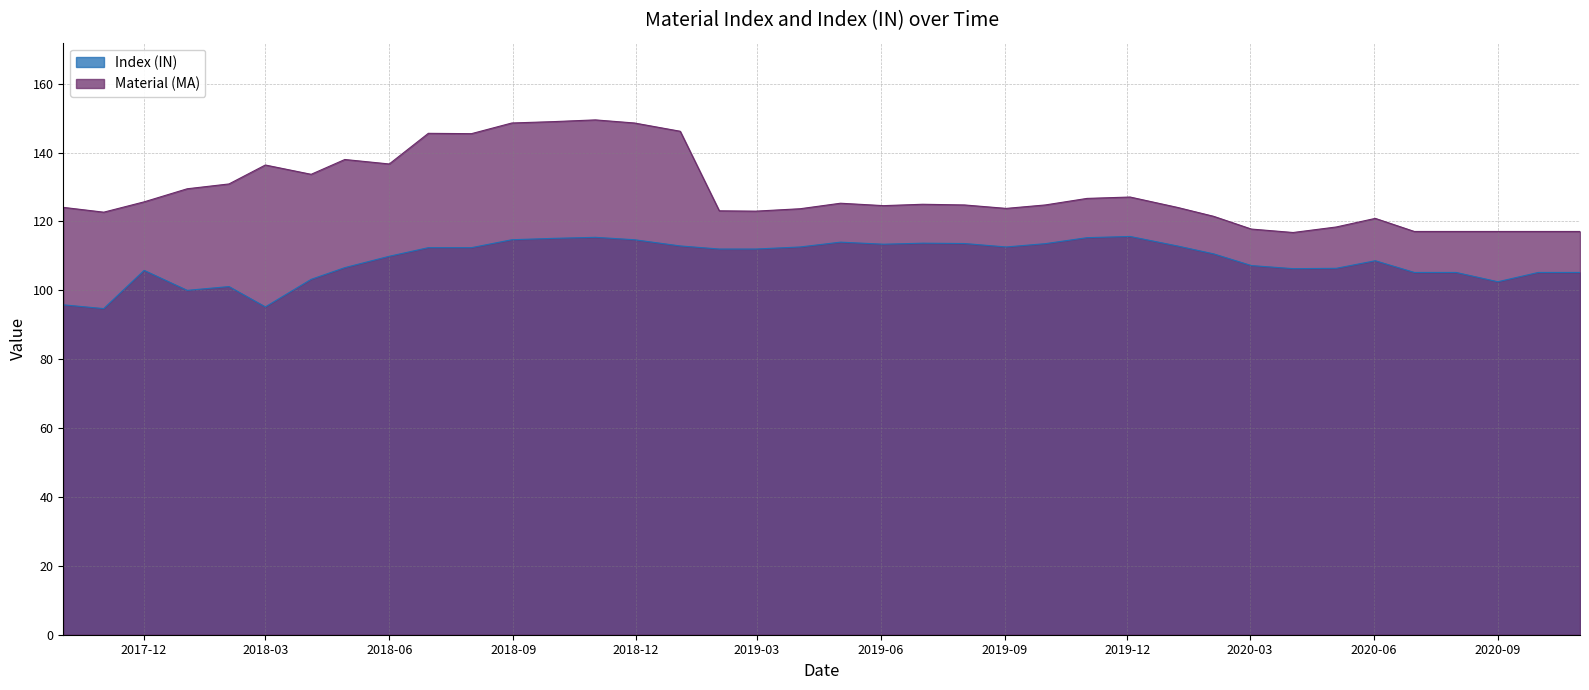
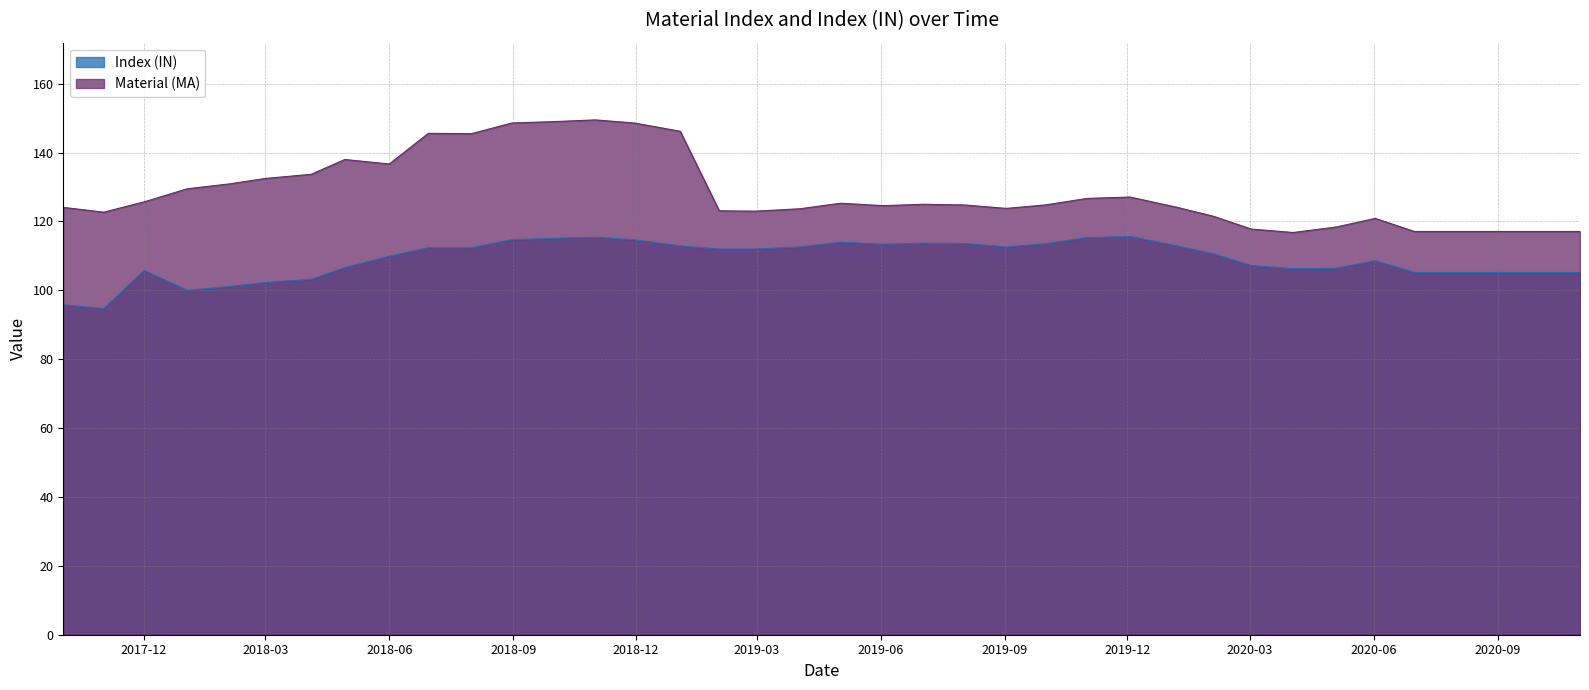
  {
    "Index (IN)": {
      "2017-12": 106,
-     "2018-03": 95,
+     "2018-03": 102,
      "2018-06": 110,
-     "2020-09": 103
+     "2020-09": 105
    },
    "Material (MA)": {
      "2017-12": 126,
-     "2018-03": 136,
+     "2018-03": 133,
      "2018-06": 137,
      "2020-09": 117
    }
  }
